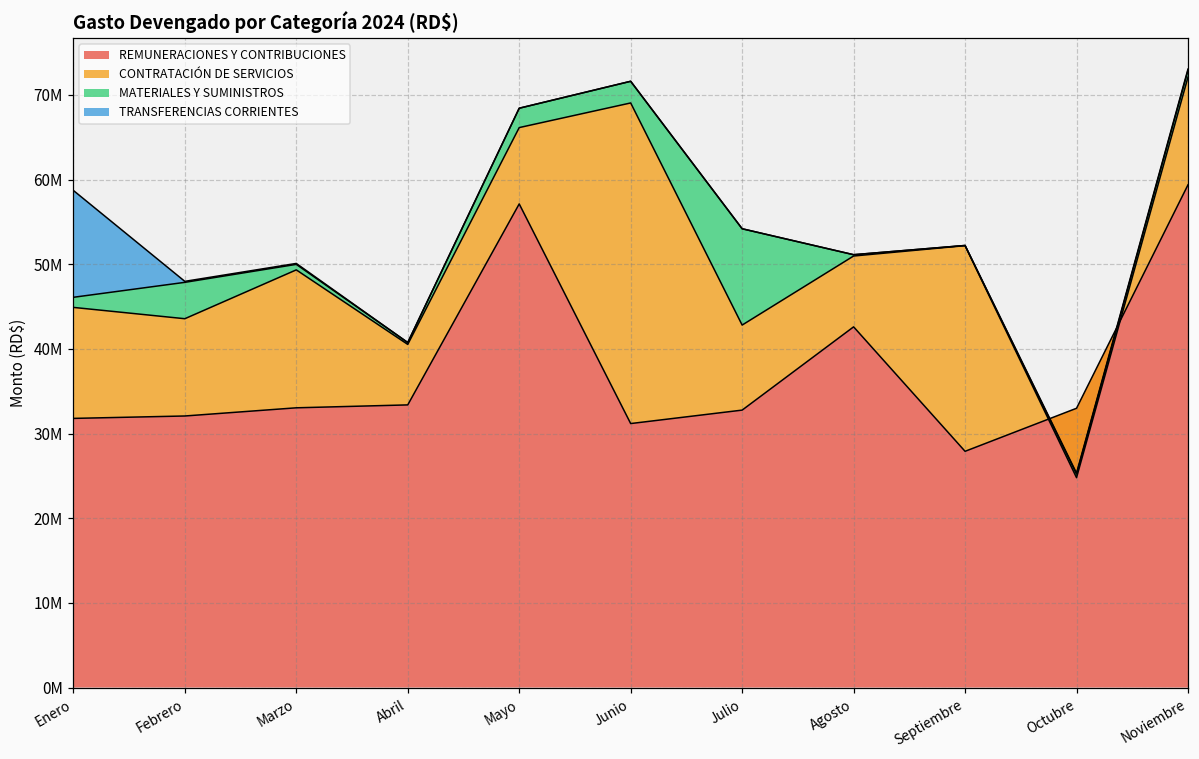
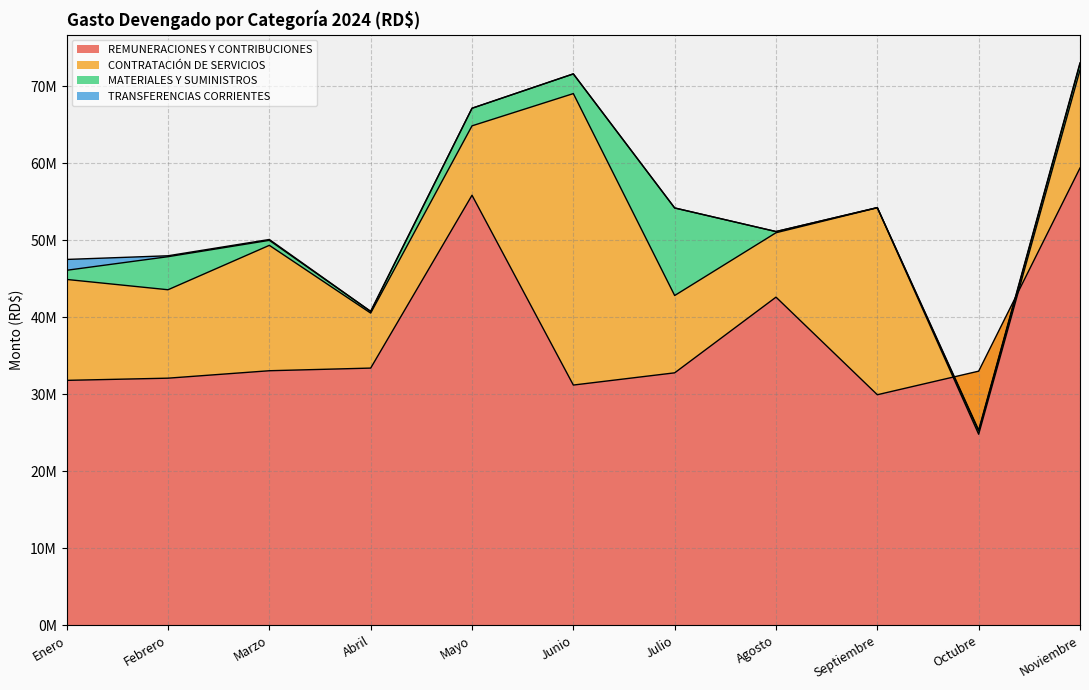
  {
    "REMUNERACIONES Y CONTRIBUCIONES": {
      "Enero": 32000000,
      "Febrero": 32000000,
      "Marzo": 33000000,
      "Abril": 33000000,
-     "Mayo": 57000000,
+     "Mayo": 56000000,
      "Junio": 31000000,
      "Julio": 33000000,
      "Agosto": 43000000,
-     "Septiembre": 28000000,
+     "Septiembre": 30000000,
      "Noviembre": 59000000
    },
    "MATERIALES Y SUMINISTROS": {
      "Enero": 1000000
    },
    "TRANSFERENCIAS CORRIENTES": {
-     "Enero": 13000000
+     "Enero": 1000000
    }
  }
